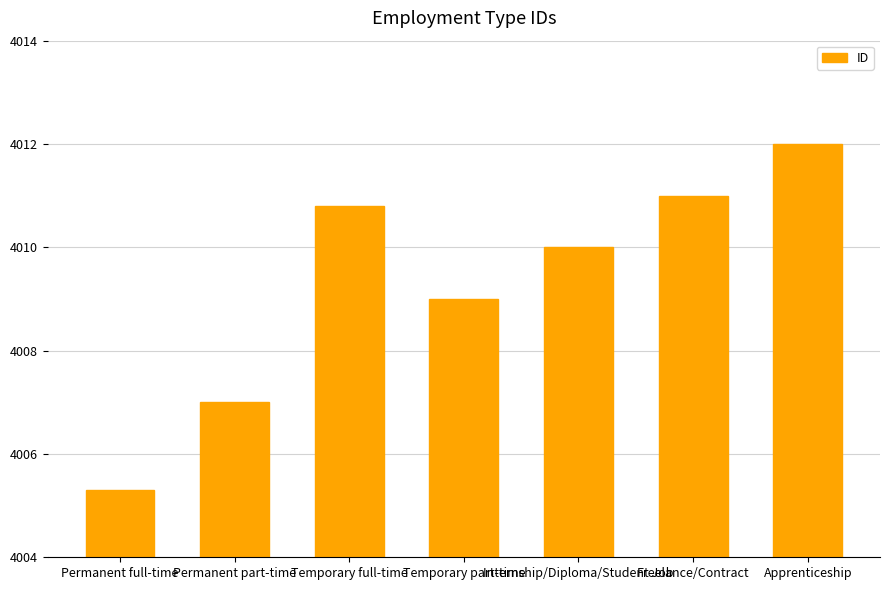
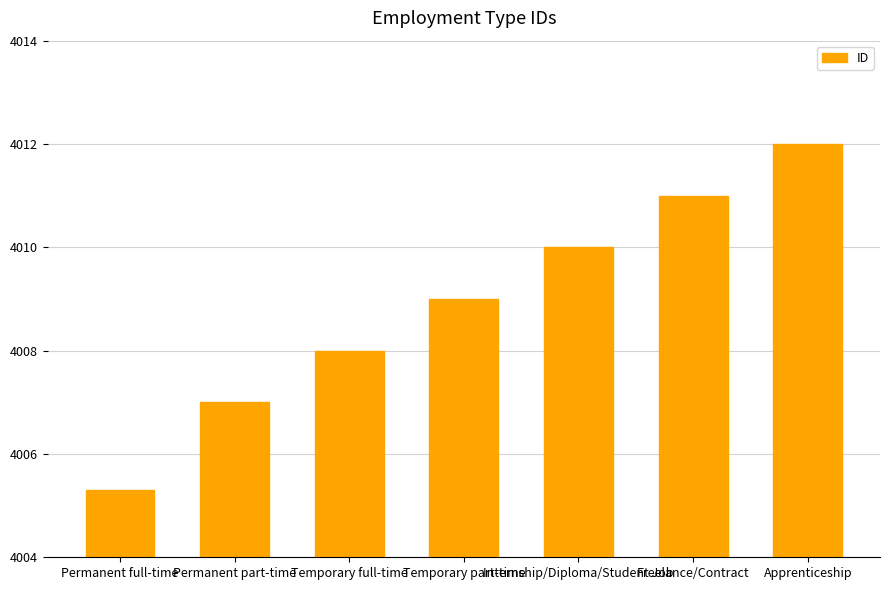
  {
    "Permanent full-time": 4005.3,
    "Permanent part-time": 4007.0,
-   "Temporary full-time": 4010.8,
+   "Temporary full-time": 4008.0,
    "Apprenticeship": 4012.0
  }
